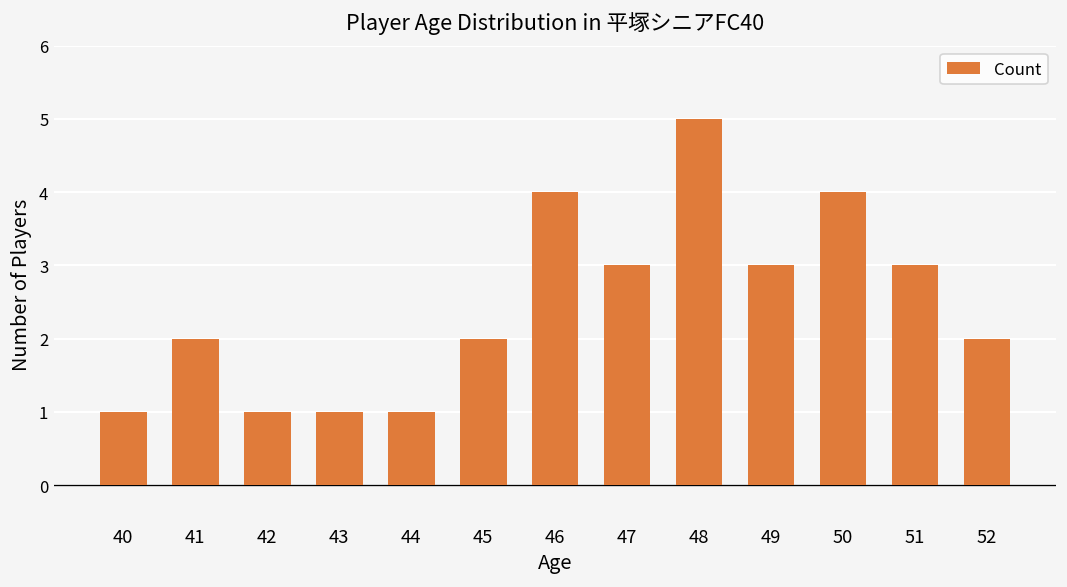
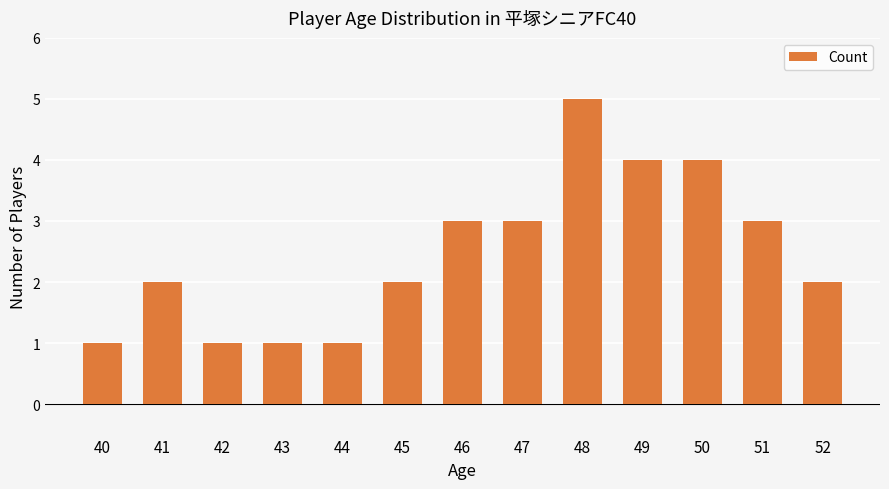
  {
    "40": 1,
    "41": 2,
    "42": 1,
    "43": 1,
    "44": 1,
    "45": 2,
-   "46": 4,
+   "46": 3,
    "47": 3,
    "48": 5,
-   "49": 3,
+   "49": 4,
    "50": 4,
    "51": 3,
    "52": 2
  }
